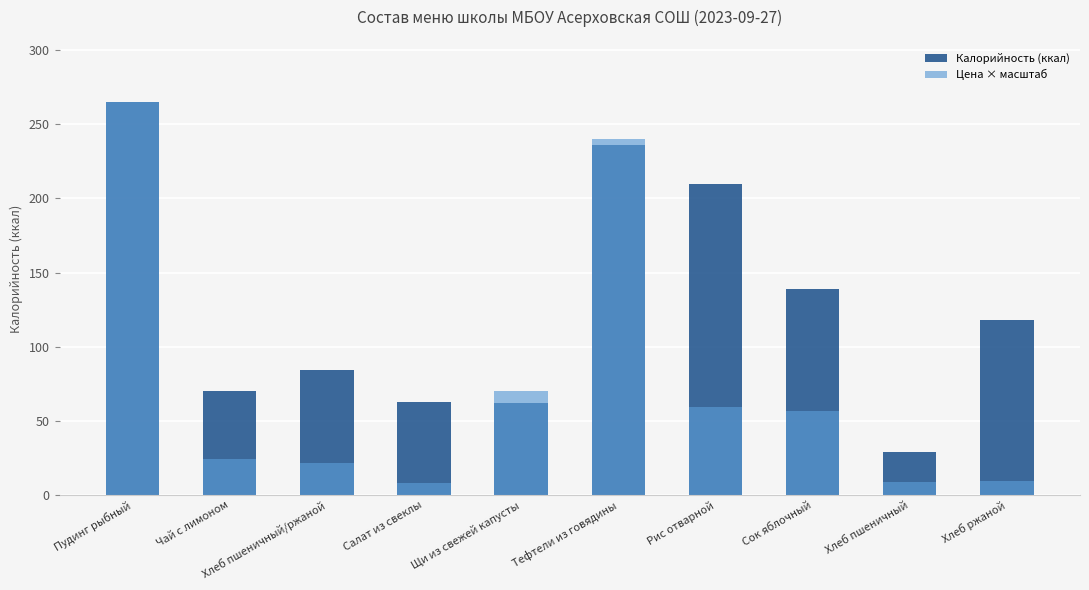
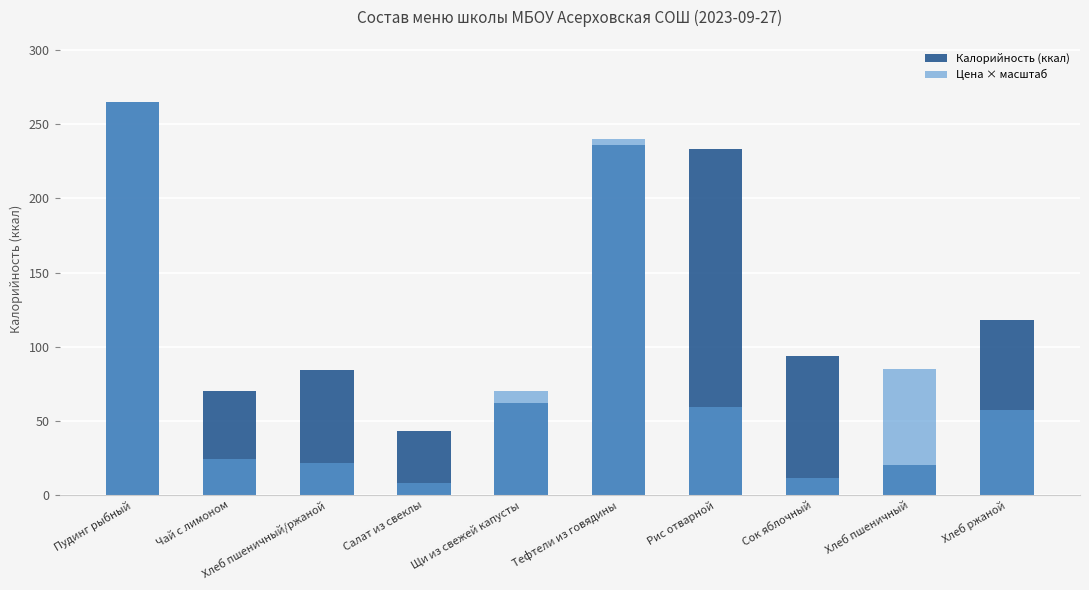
  {
    "Калорийность (ккал)": {
      "Пудинг рыбный": 265,
      "Чай с лимоном": 70,
      "Хлеб пшеничный/ржаной": 84,
-     "Салат из свеклы": 63,
-     "Рис отварной": 210,
-     "Сок яблочный": 139,
-     "Хлеб пшеничный": 29,
+     "Салат из свеклы": 43,
+     "Рис отварной": 233,
+     "Сок яблочный": 94,
+     "Хлеб пшеничный": 20,
      "Хлеб ржаной": 118
    },
    "Цена × масштаб": {
      "Пудинг рыбный": 265,
      "Щи из свежей капусты": 70,
      "Тефтели из говядины": 240,
-     "Сок яблочный": 56,
-     "Хлеб пшеничный": 9,
-     "Хлеб ржаной": 9
+     "Сок яблочный": 12,
+     "Хлеб пшеничный": 85,
+     "Хлеб ржаной": 57
    }
  }
